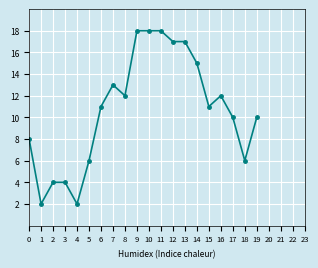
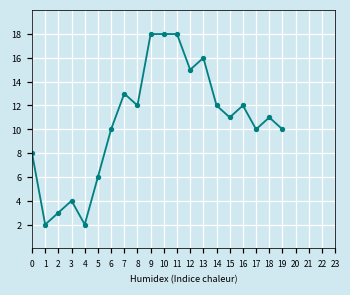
  {
    "0": 8,
    "1": 2,
-   "2": 4,
+   "2": 3,
    "3": 4,
    "4": 2,
    "5": 6,
-   "6": 11,
+   "6": 10,
    "7": 13,
    "8": 12,
    "9": 18,
    "10": 18,
    "11": 18,
-   "12": 17,
-   "13": 17,
-   "14": 15,
+   "12": 15,
+   "13": 16,
+   "14": 12,
    "15": 11,
    "16": 12,
    "17": 10,
-   "18": 6,
+   "18": 11,
    "19": 10
  }
